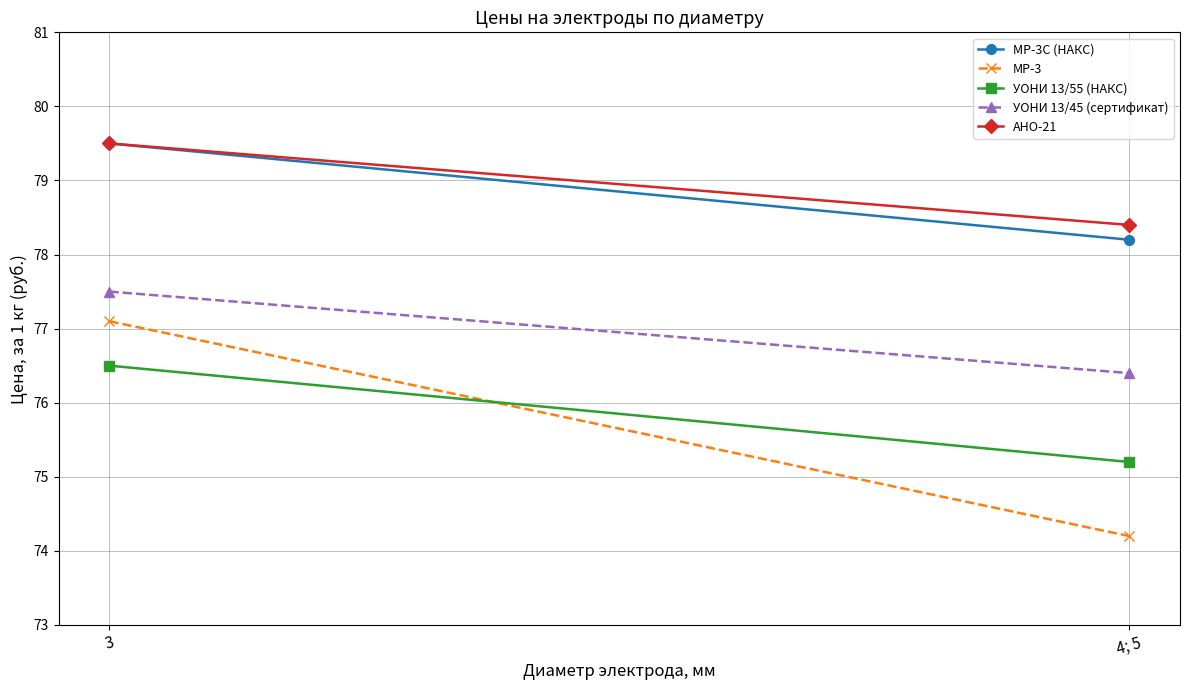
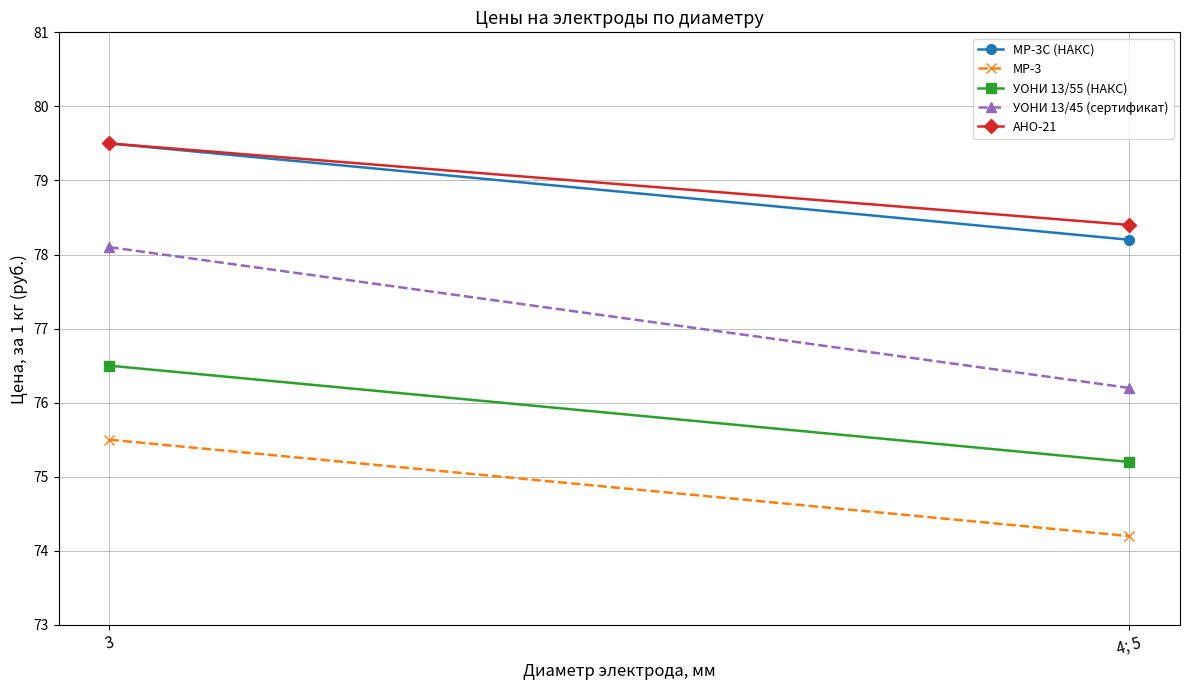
  {
    "МР-3С (НАКС)": {
      "4; 5": 78.2
    },
    "МР-3": {
-     "3": 77.1,
+     "3": 75.5,
      "4; 5": 74.2
    },
    "УОНИ 13/55 (НАКС)": {
      "3": 76.5,
      "4; 5": 75.2
    },
    "УОНИ 13/45 (сертификат)": {
-     "3": 77.5,
-     "4; 5": 76.4
+     "3": 78.1,
+     "4; 5": 76.2
    },
    "АНО-21": {
      "4; 5": 78.4
    }
  }
